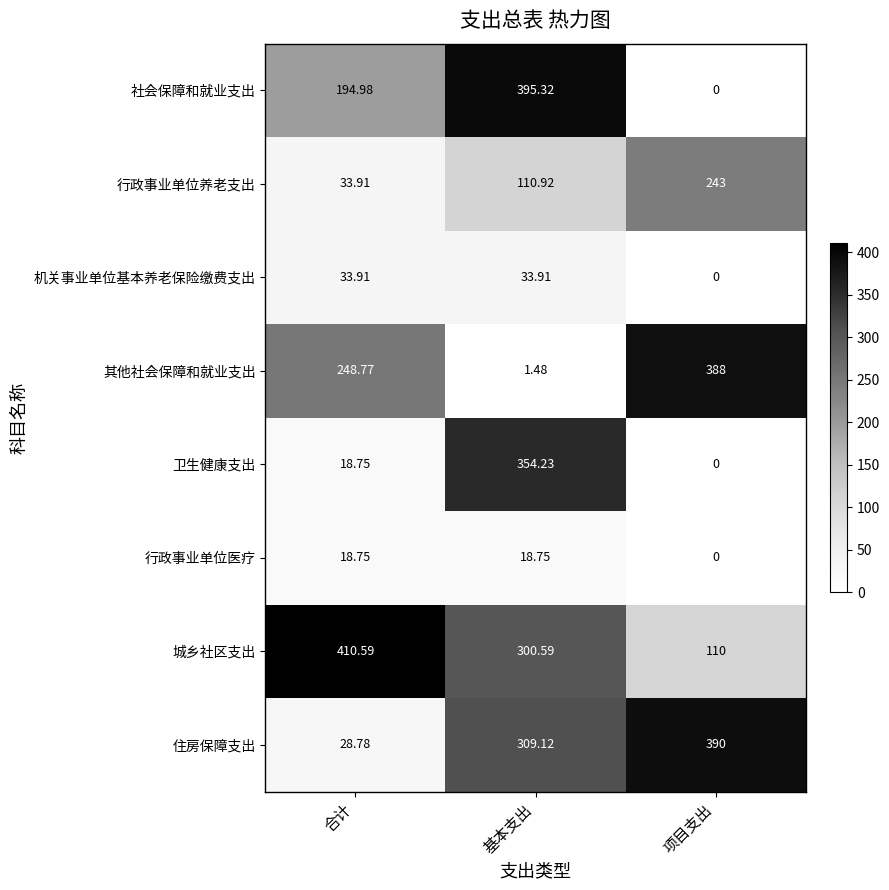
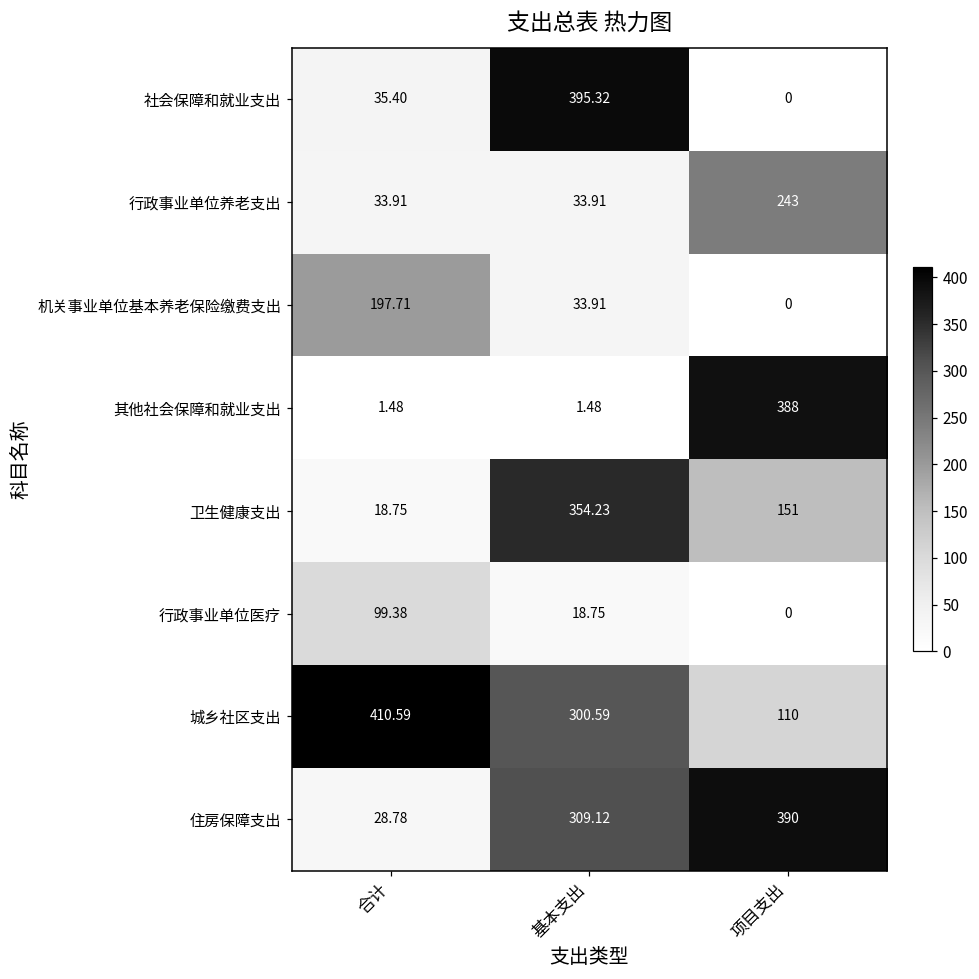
  {
    "社会保障和就业支出": {
-     "合计": 194.98,
+     "合计": 35.40,
      "基本支出": 395.32,
      "项目支出": 0
    },
    "行政事业单位养老支出": {
      "合计": 33.91,
-     "基本支出": 110.92,
+     "基本支出": 33.91,
      "项目支出": 243
    },
    "机关事业单位基本养老保险缴费支出": {
-     "合计": 33.91,
+     "合计": 197.71,
      "基本支出": 33.91,
      "项目支出": 0
    },
    "其他社会保障和就业支出": {
-     "合计": 248.77,
+     "合计": 1.48,
      "基本支出": 1.48,
      "项目支出": 388
    },
    "卫生健康支出": {
      "合计": 18.75,
      "基本支出": 354.23,
-     "项目支出": 0
+     "项目支出": 151
    },
    "行政事业单位医疗": {
-     "合计": 18.75,
+     "合计": 99.38,
      "基本支出": 18.75,
      "项目支出": 0
    },
    "城乡社区支出": {
      "合计": 410.59,
      "基本支出": 300.59,
      "项目支出": 110
    },
    "住房保障支出": {
      "合计": 28.78,
      "基本支出": 309.12,
      "项目支出": 390
    }
  }
